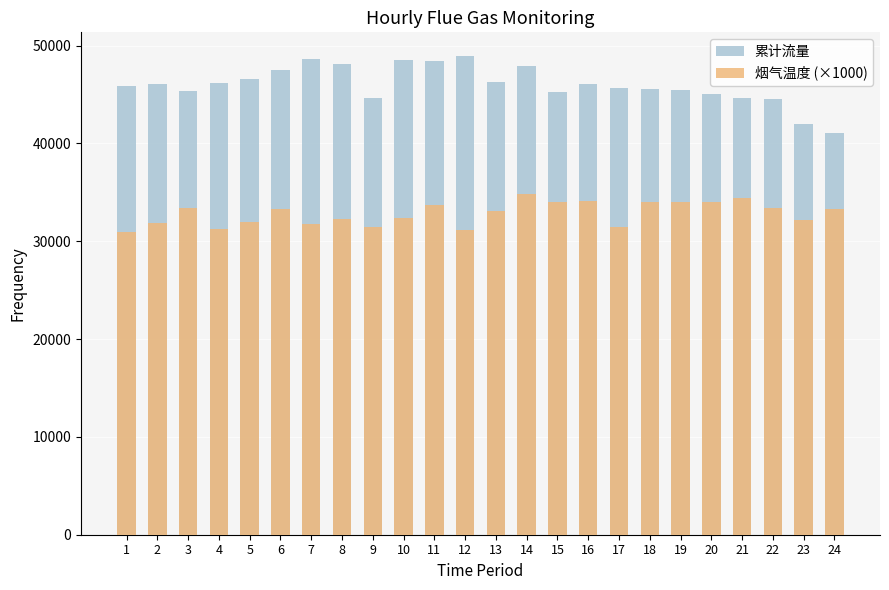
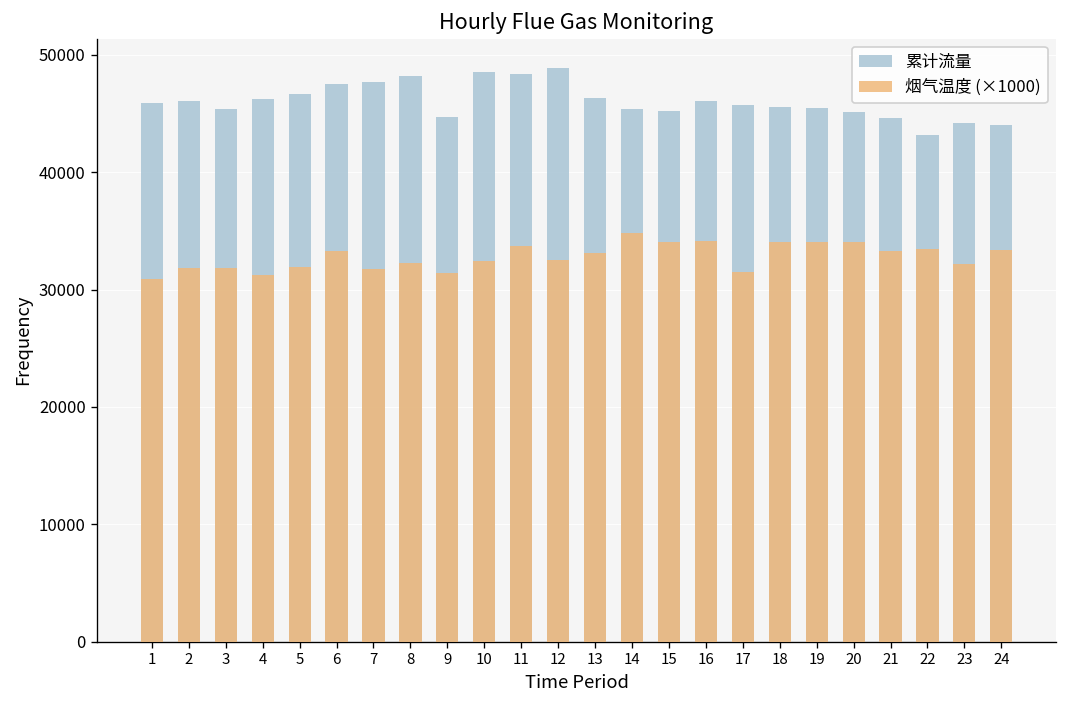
  {
    "累计流量": {
      "1": 46000,
      "2": 46000,
      "3": 45000,
      "4": 46000,
      "5": 47000,
      "6": 47000,
-     "7": 49000,
+     "7": 48000,
      "8": 48000,
      "9": 45000,
      "10": 49000,
      "11": 48000,
      "12": 49000,
      "13": 46000,
-     "14": 48000,
+     "14": 45000,
      "15": 45000,
      "16": 46000,
      "17": 46000,
      "18": 46000,
      "19": 45000,
      "20": 45000,
      "21": 45000,
-     "22": 45000,
-     "23": 42000,
-     "24": 41000
+     "22": 43000,
+     "23": 44000,
+     "24": 44000
    },
    "烟气温度 (×1000)": {
-     "3": 33000,
-     "12": 31000,
-     "21": 34000
+     "3": 32000,
+     "12": 32000,
+     "21": 33000
    }
  }
